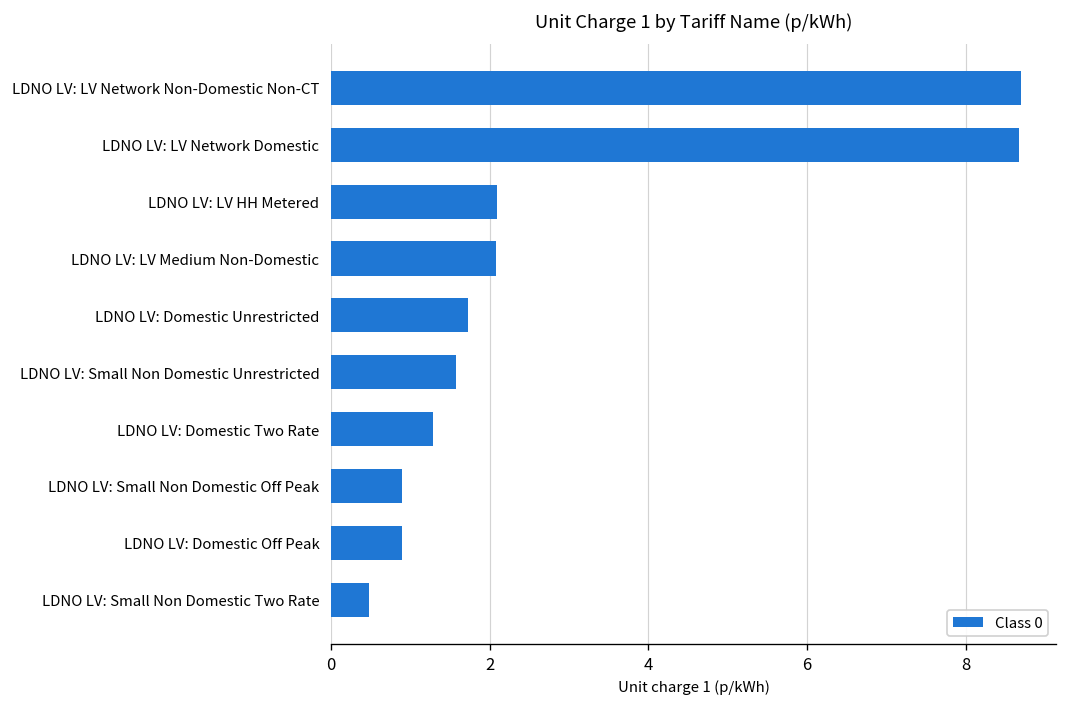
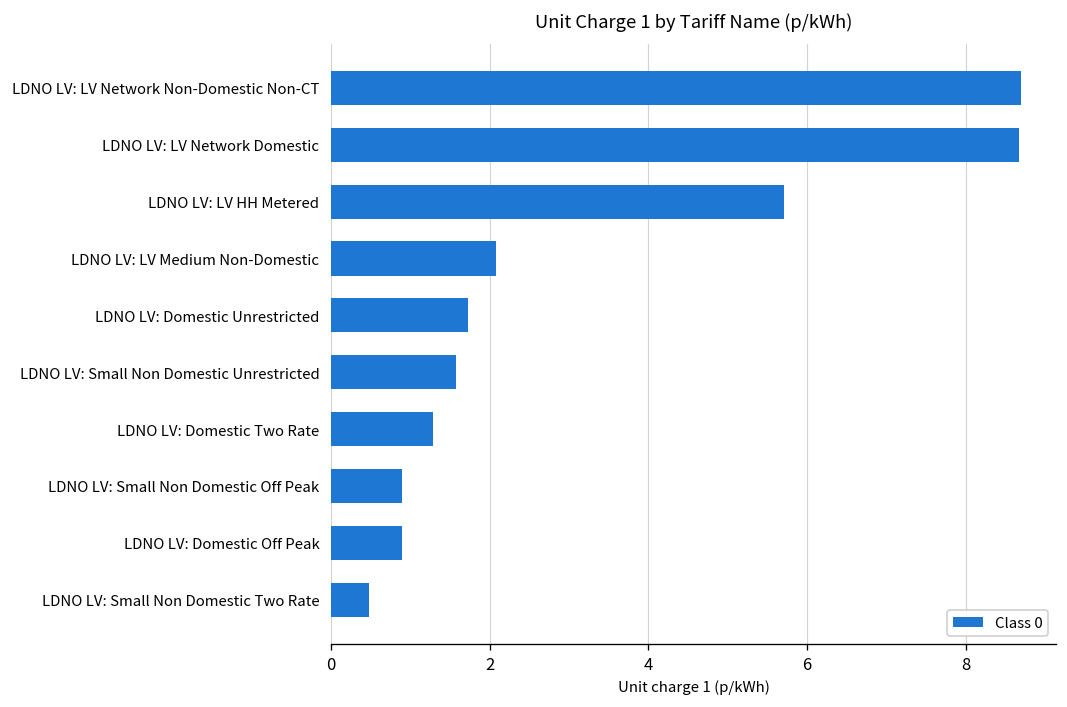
  {
    "LDNO LV: LV Network Non-Domestic Non-CT": 8.7,
    "LDNO LV: LV Network Domestic": 8.7,
-   "LDNO LV: LV HH Metered": 2.1,
+   "LDNO LV: LV HH Metered": 5.7,
    "LDNO LV: LV Medium Non-Domestic": 2.1,
    "LDNO LV: Domestic Unrestricted": 1.7,
    "LDNO LV: Small Non Domestic Unrestricted": 1.6,
    "LDNO LV: Domestic Two Rate": 1.3,
    "LDNO LV: Small Non Domestic Off Peak": 0.9,
    "LDNO LV: Domestic Off Peak": 0.9,
    "LDNO LV: Small Non Domestic Two Rate": 0.5
  }
